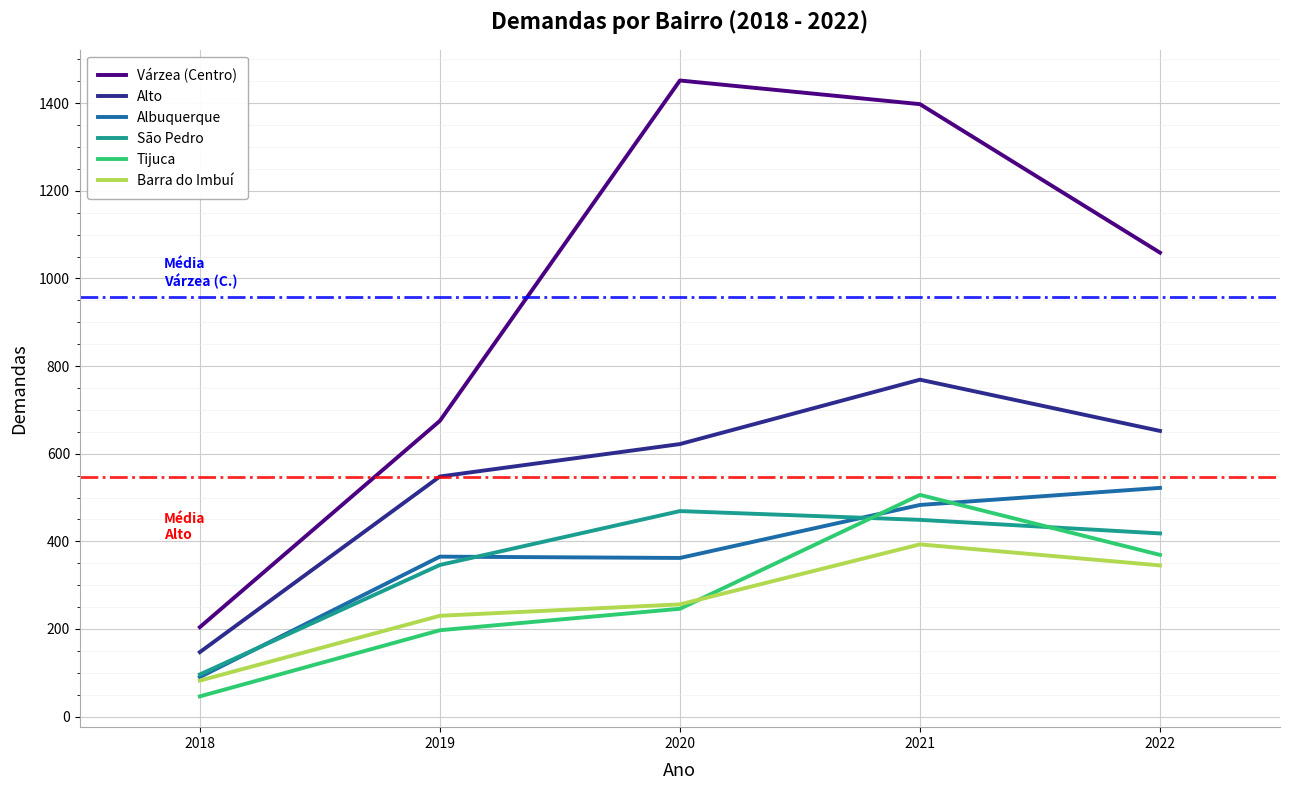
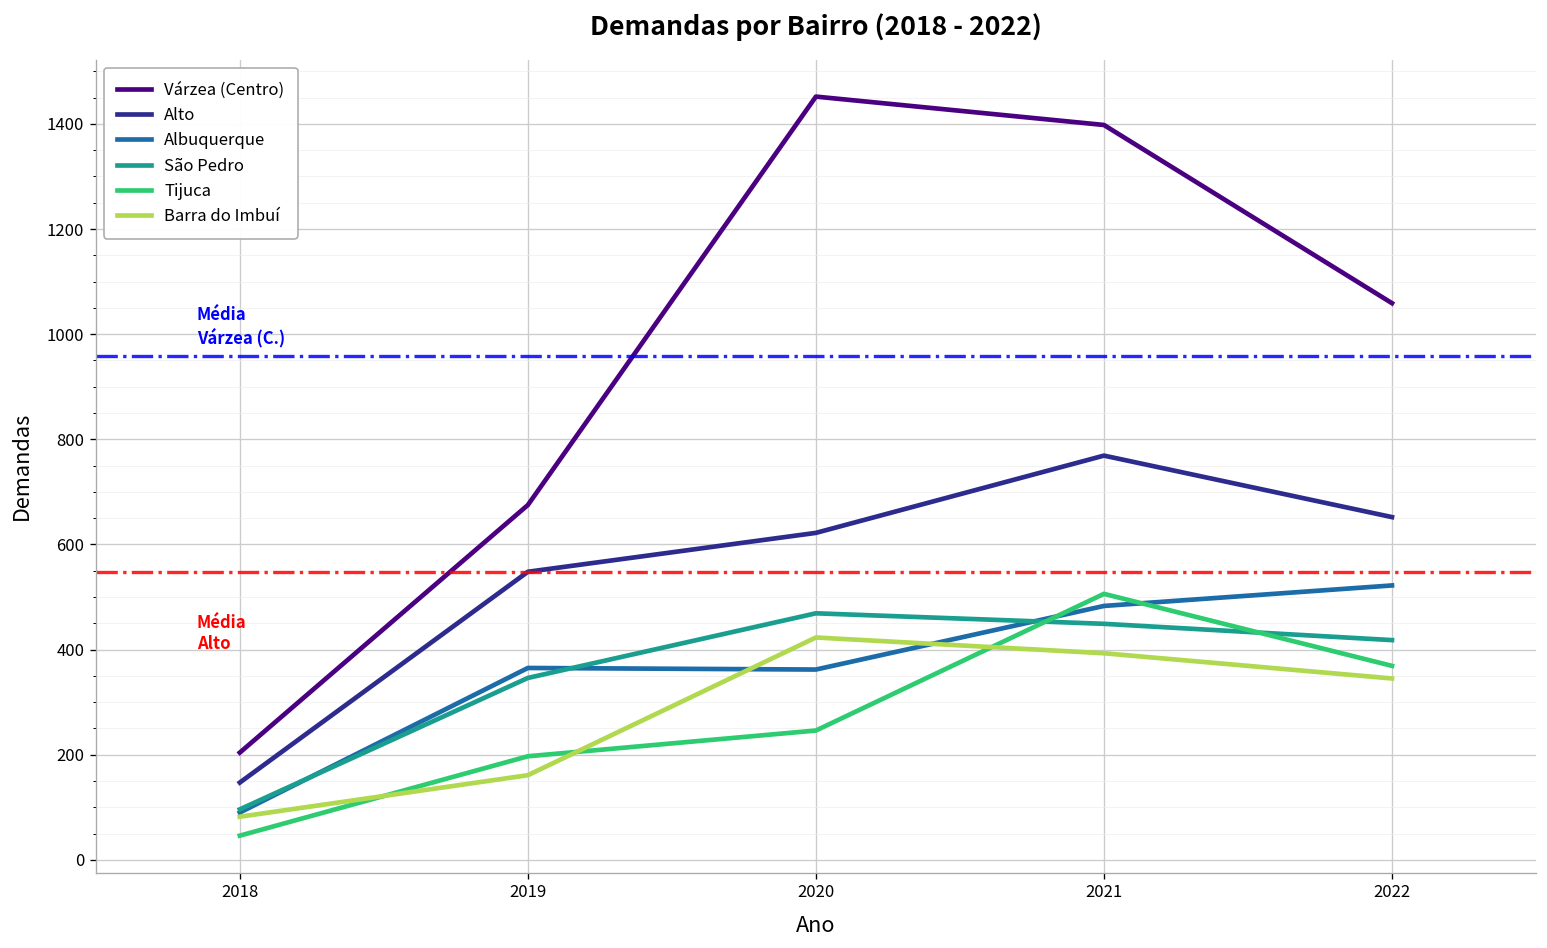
  {
    "Barra do Imbuí": {
      "2018": 80,
-     "2019": 230,
-     "2020": 260,
+     "2019": 160,
+     "2020": 420,
      "2021": 390,
      "2022": 350
    }
  }
